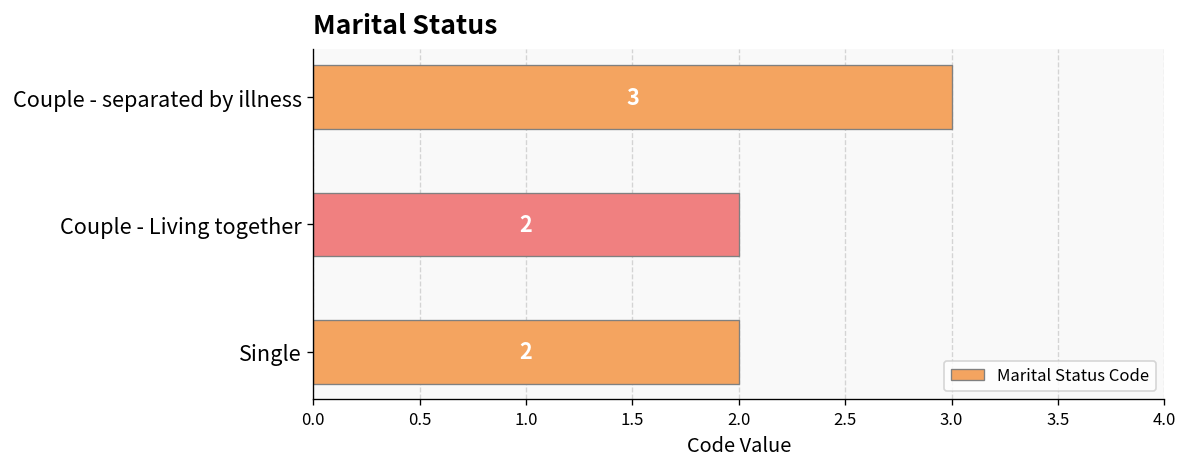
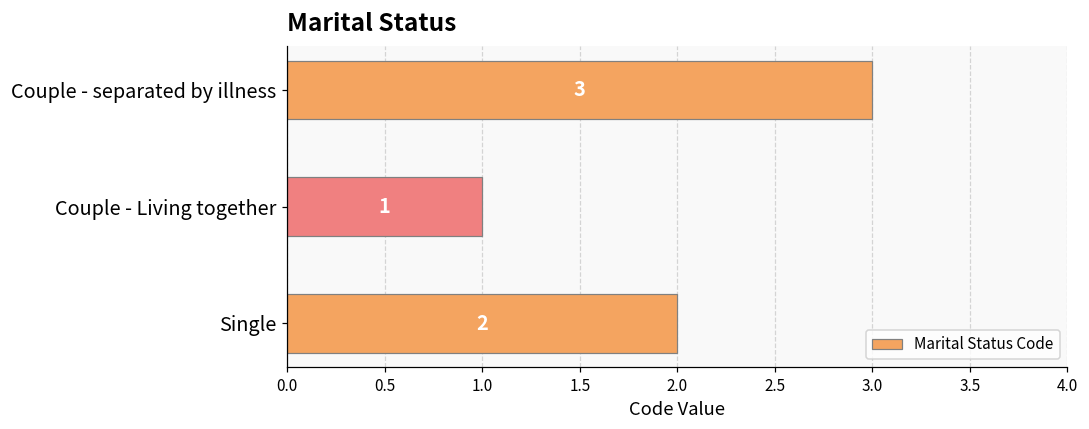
  {
    "Couple - separated by illness": 3,
-   "Couple - Living together": 2,
+   "Couple - Living together": 1,
    "Single": 2
  }
